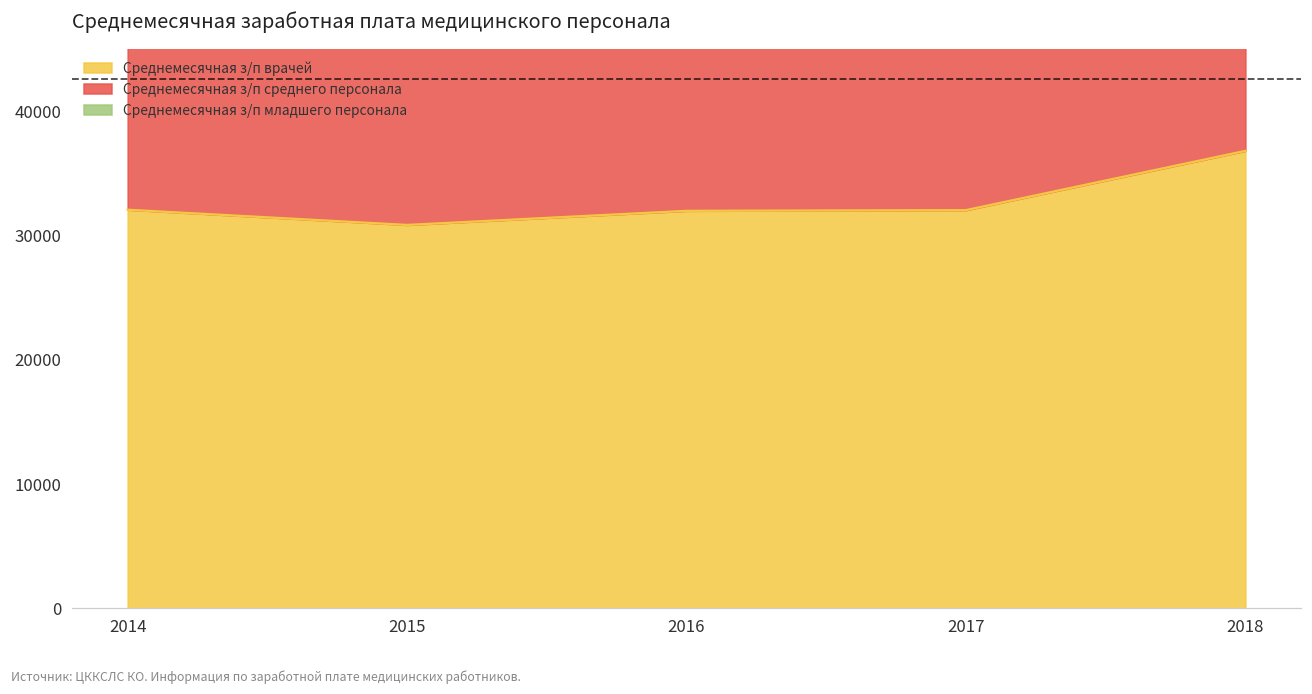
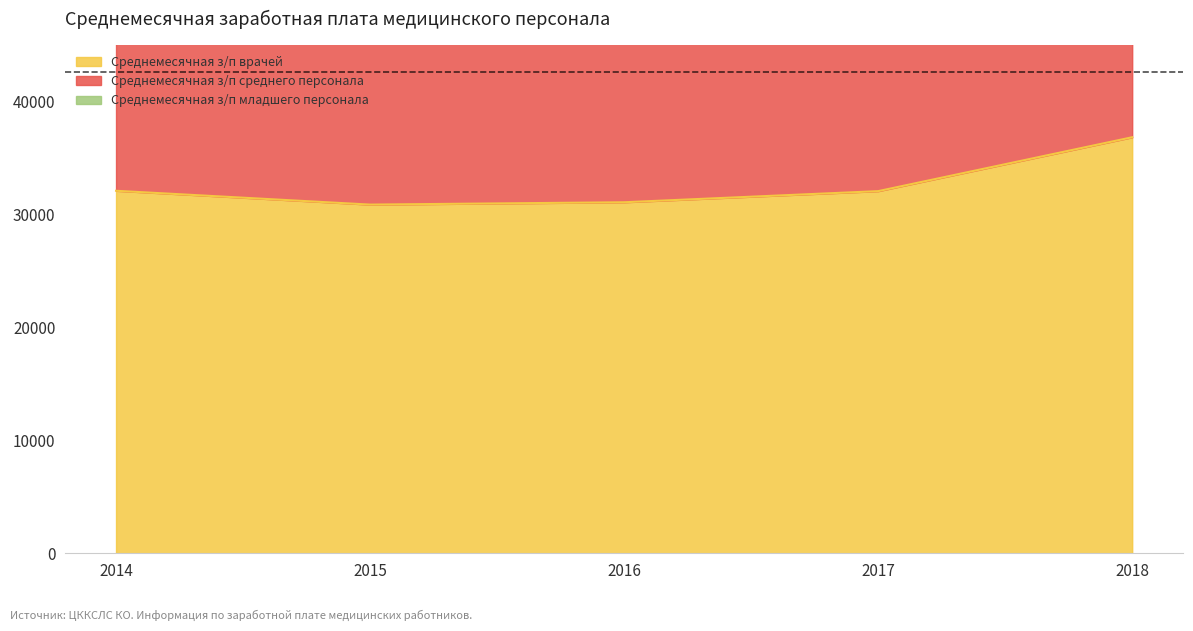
  {
    "Среднемесячная з/п врачей": {
      "2014": 32100,
      "2015": 30800,
-     "2016": 32000,
+     "2016": 31100,
      "2017": 32000,
      "2018": 36800
    }
  }
